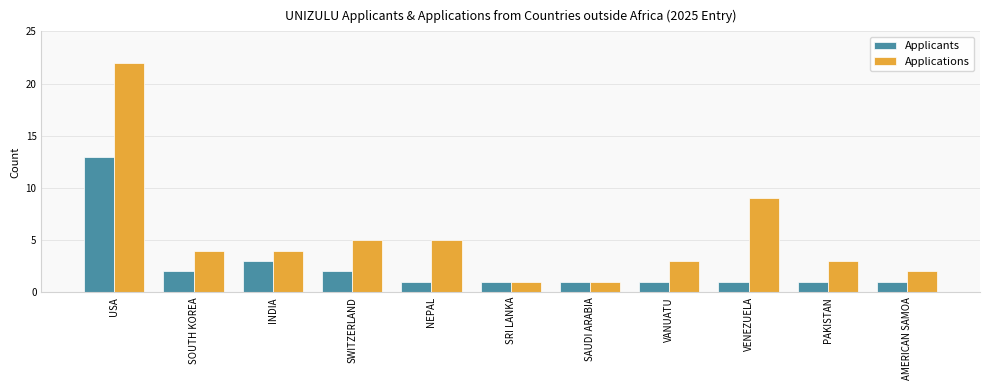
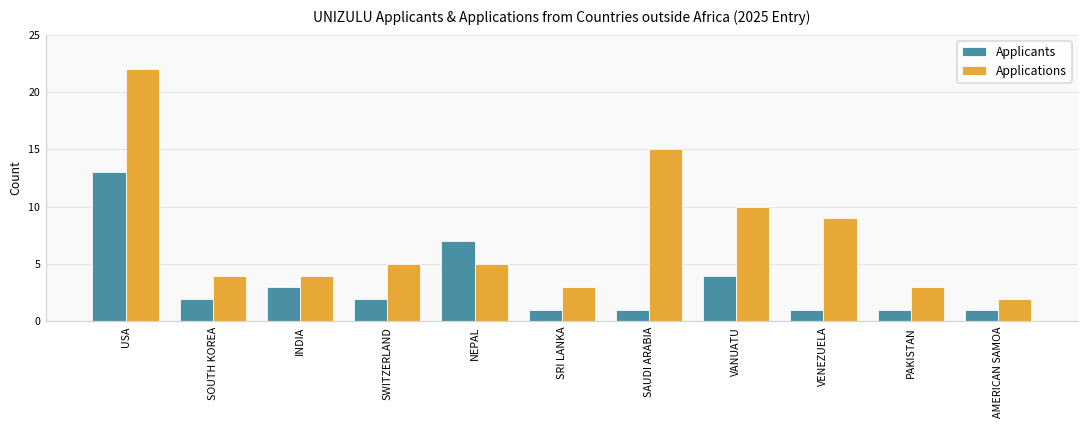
  {
    "Applicants": {
      "USA": 13,
      "SOUTH KOREA": 2,
      "INDIA": 3,
      "SWITZERLAND": 2,
-     "NEPAL": 1,
+     "NEPAL": 7,
      "SRI LANKA": 1,
      "SAUDI ARABIA": 1,
-     "VANUATU": 1,
+     "VANUATU": 4,
      "VENEZUELA": 1,
      "PAKISTAN": 1,
      "AMERICAN SAMOA": 1
    },
    "Applications": {
      "USA": 22,
      "SOUTH KOREA": 4,
      "INDIA": 4,
      "SWITZERLAND": 5,
      "NEPAL": 5,
-     "SRI LANKA": 1,
-     "SAUDI ARABIA": 1,
-     "VANUATU": 3,
+     "SRI LANKA": 3,
+     "SAUDI ARABIA": 15,
+     "VANUATU": 10,
      "VENEZUELA": 9,
      "PAKISTAN": 3,
      "AMERICAN SAMOA": 2
    }
  }
